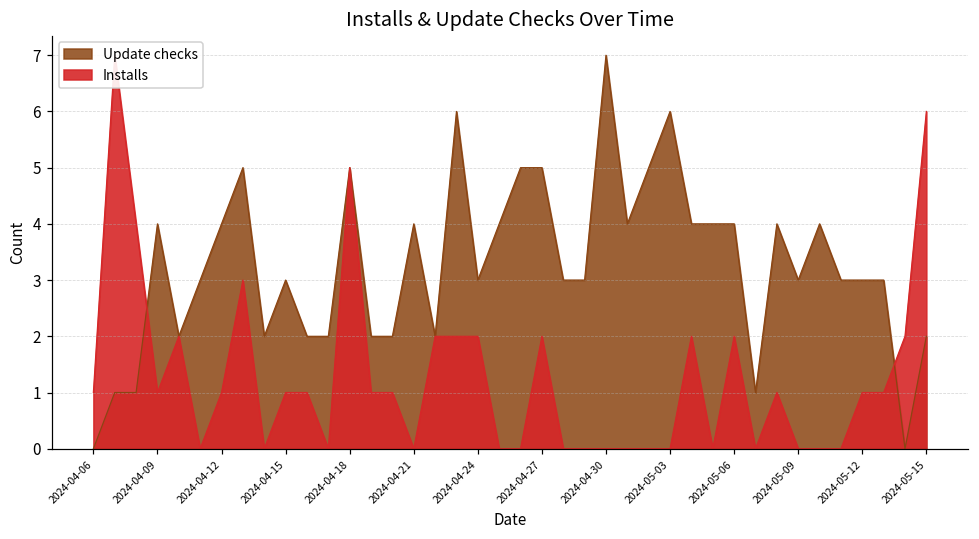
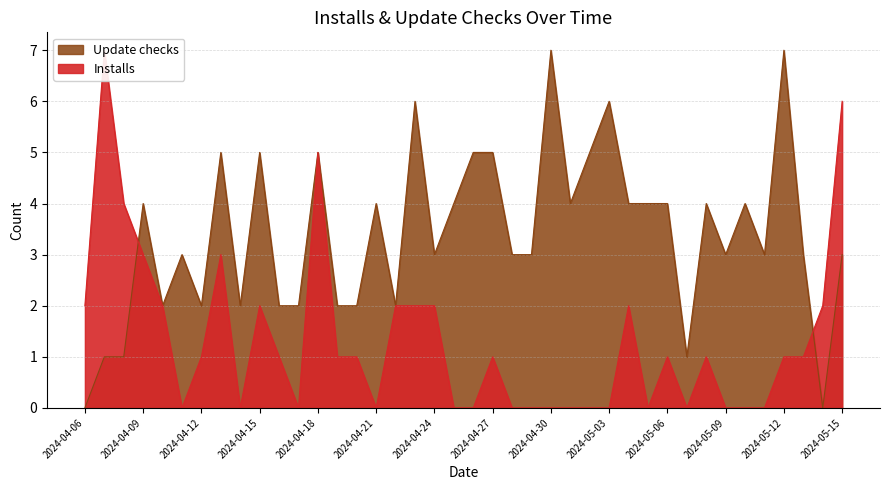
  {
    "Update checks": {
      "2024-04-06": 0,
      "2024-04-09": 4,
-     "2024-04-12": 4,
-     "2024-04-15": 3,
+     "2024-04-12": 2,
+     "2024-04-15": 5,
      "2024-04-21": 4,
      "2024-04-24": 3,
      "2024-04-27": 5,
      "2024-04-30": 7,
      "2024-05-03": 6,
      "2024-05-06": 4,
      "2024-05-09": 3,
-     "2024-05-12": 3,
-     "2024-05-15": 2
+     "2024-05-12": 7,
+     "2024-05-15": 3
    },
    "Installs": {
-     "2024-04-06": 1,
-     "2024-04-09": 1,
+     "2024-04-06": 2,
+     "2024-04-09": 3,
      "2024-04-12": 1,
-     "2024-04-15": 1,
+     "2024-04-15": 2,
      "2024-04-21": 0,
      "2024-04-24": 2,
-     "2024-04-27": 2,
+     "2024-04-27": 1,
      "2024-04-30": 0,
      "2024-05-03": 0,
-     "2024-05-06": 2,
+     "2024-05-06": 1,
      "2024-05-09": 0,
      "2024-05-12": 1,
      "2024-05-15": 6
    }
  }
